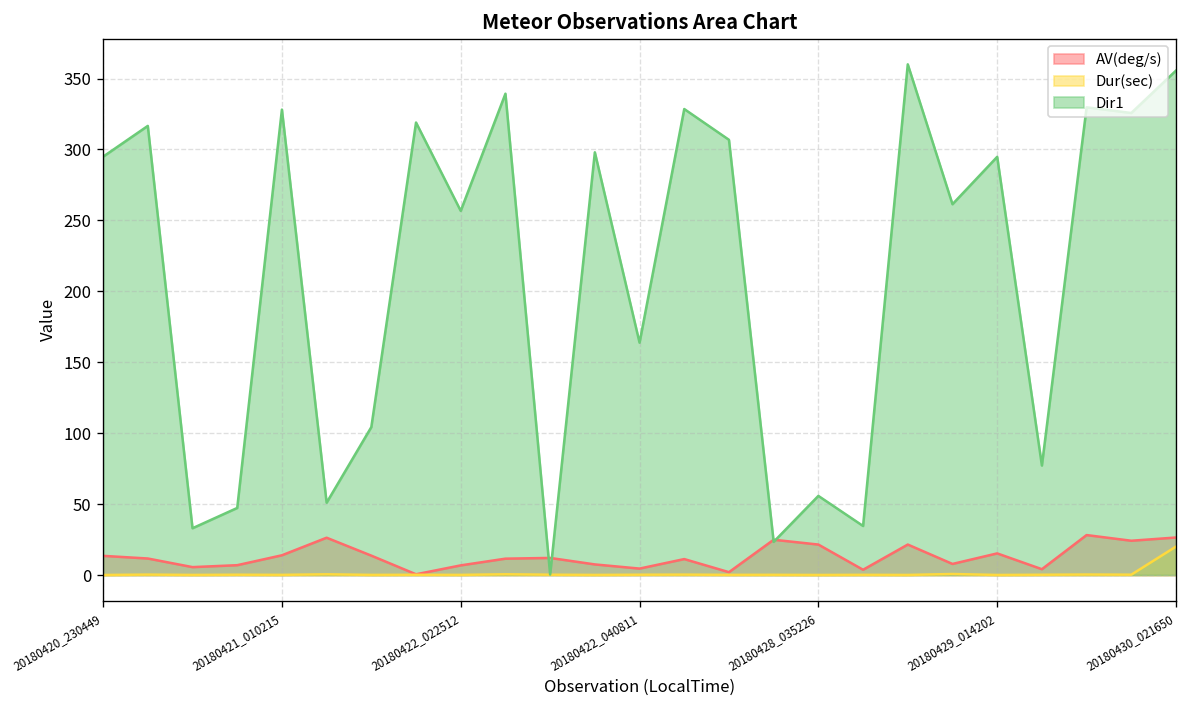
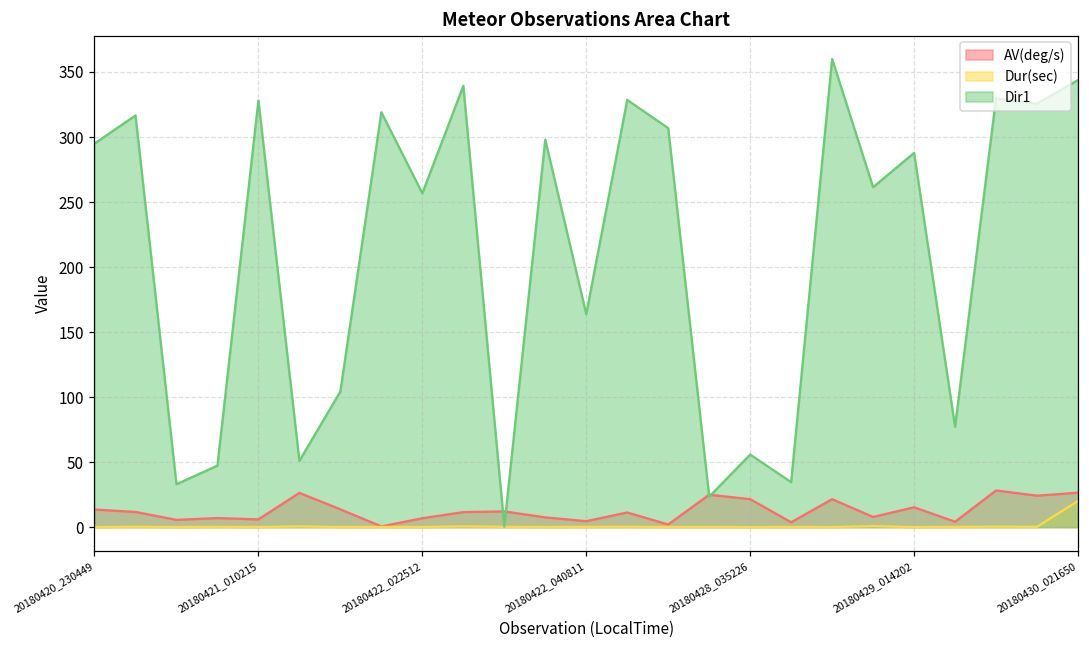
  {
    "AV(deg/s)": {
      "20180420_230449": 14,
-     "20180421_010215": 14,
+     "20180421_010215": 6,
      "20180422_022512": 7,
      "20180422_040811": 5,
      "20180428_035226": 22,
      "20180429_014202": 15,
      "20180430_021650": 26
    },
    "Dur(sec)": {
      "20180420_230449": 0,
      "20180421_010215": 0,
      "20180422_022512": 0,
      "20180422_040811": 0,
      "20180428_035226": 0,
      "20180429_014202": 0,
      "20180430_021650": 20
    },
    "Dir1": {
      "20180420_230449": 295,
      "20180421_010215": 328,
      "20180422_022512": 257,
      "20180422_040811": 164,
      "20180428_035226": 56,
-     "20180429_014202": 295,
-     "20180430_021650": 356
+     "20180429_014202": 288,
+     "20180430_021650": 344
    }
  }
